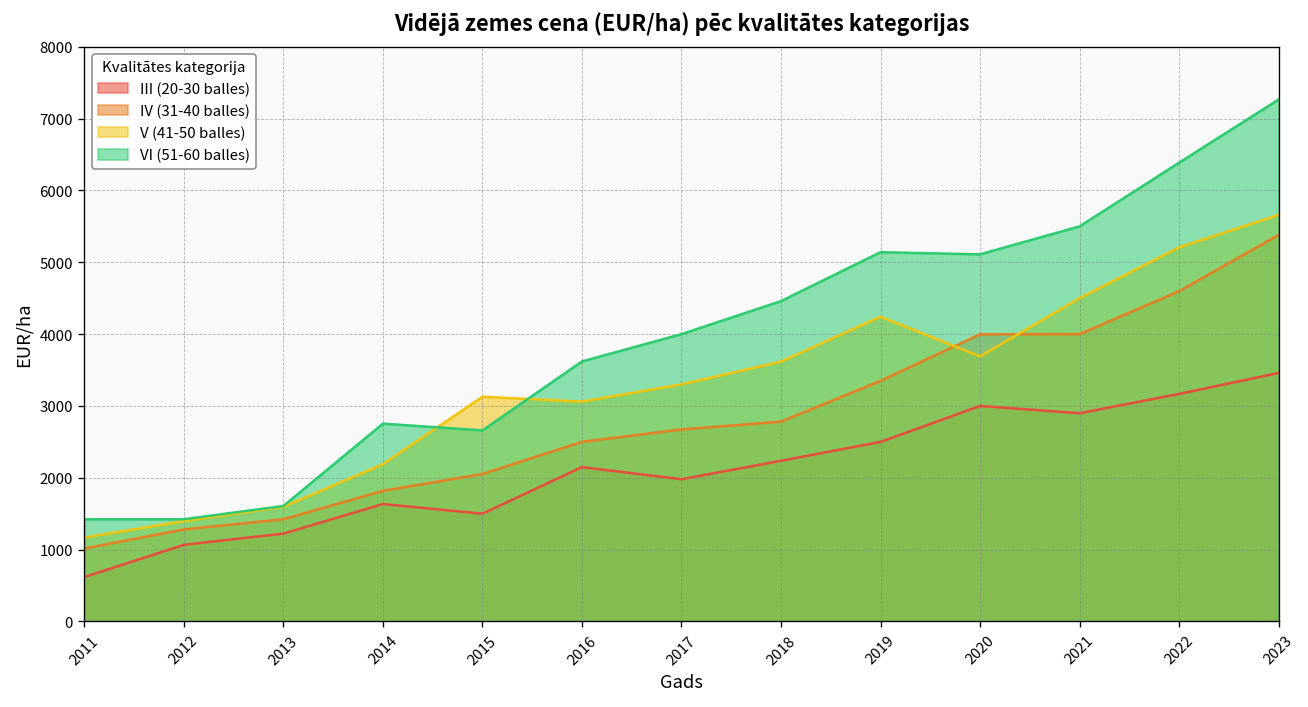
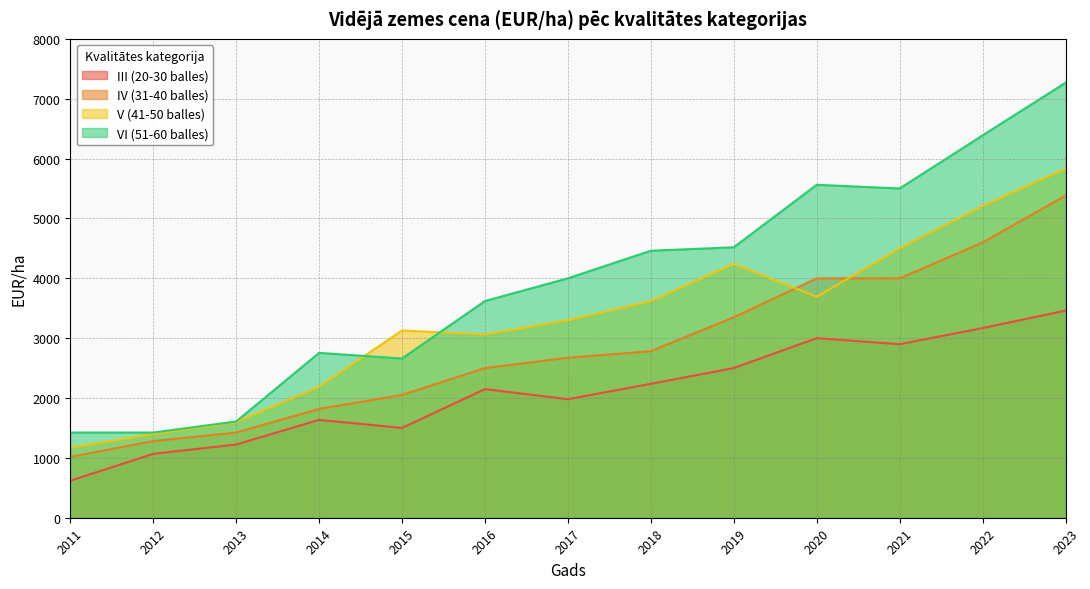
  {
    "V (41-50 balles)": {
      "2011": 1200,
      "2014": 2200,
      "2015": 3100,
      "2016": 3100,
      "2017": 3300,
      "2018": 3600,
      "2019": 4200,
      "2020": 3700,
      "2021": 4500,
      "2022": 5200,
-     "2023": 5700
+     "2023": 5800
    },
    "VI (51-60 balles)": {
      "2011": 1400,
      "2014": 2800,
      "2015": 2700,
      "2016": 3600,
      "2017": 4000,
      "2018": 4500,
-     "2019": 5100,
-     "2020": 5100,
+     "2019": 4500,
+     "2020": 5600,
      "2021": 5500,
      "2022": 6400,
      "2023": 7300
    }
  }
